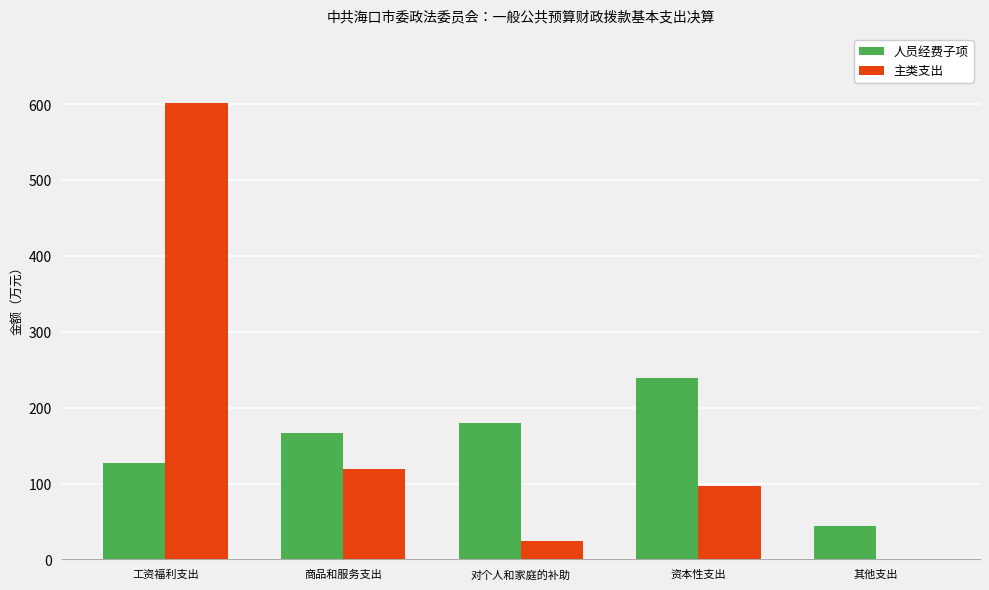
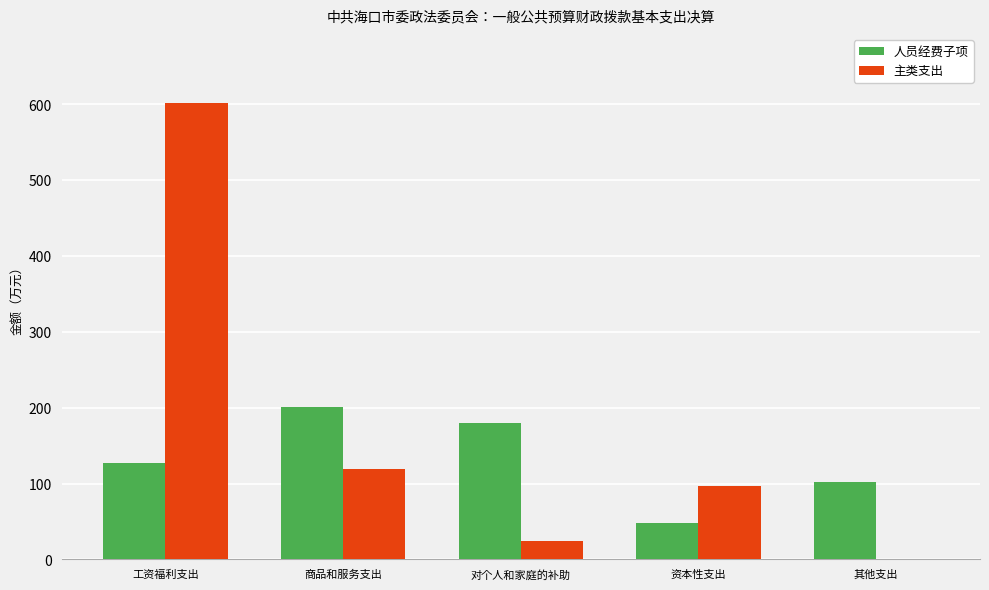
  {
    "人员经费子项": {
      "工资福利支出": 130,
-     "商品和服务支出": 170,
+     "商品和服务支出": 200,
      "对个人和家庭的补助": 180,
-     "资本性支出": 240,
-     "其他支出": 40
+     "资本性支出": 50,
+     "其他支出": 100
    },
    "主类支出": {
      "工资福利支出": 600,
      "商品和服务支出": 120,
      "对个人和家庭的补助": 20,
      "资本性支出": 100,
      "其他支出": 0
    }
  }
